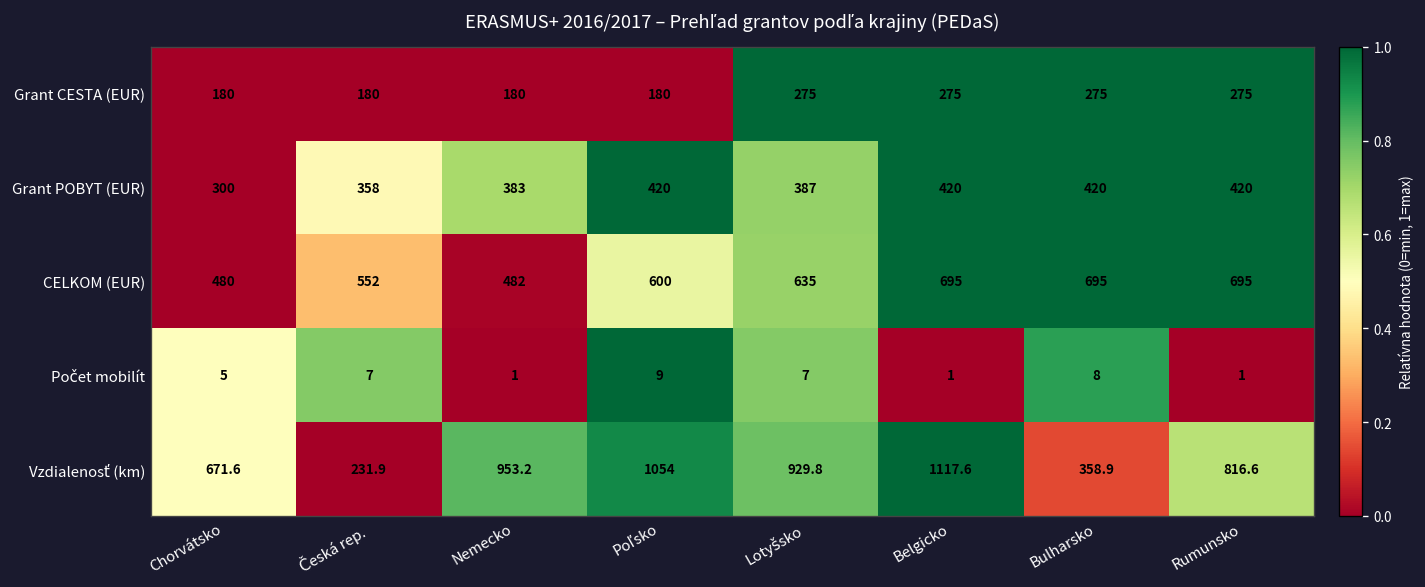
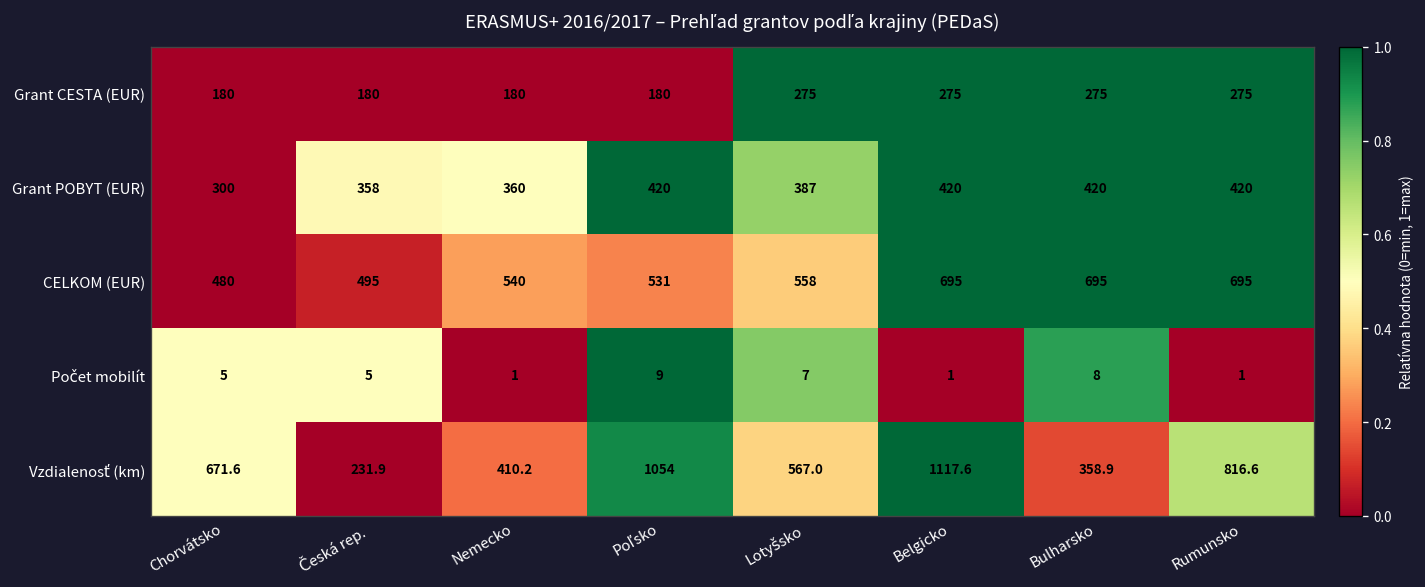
  {
    "Grant CESTA (EUR)": {
      "Chorvátsko": 180,
      "Česká rep.": 180,
      "Nemecko": 180,
      "Poľsko": 180,
      "Lotyšsko": 275,
      "Belgicko": 275,
      "Bulharsko": 275,
      "Rumunsko": 275
    },
    "Grant POBYT (EUR)": {
      "Chorvátsko": 300,
      "Česká rep.": 358,
-     "Nemecko": 383,
+     "Nemecko": 360,
      "Poľsko": 420,
      "Lotyšsko": 387,
      "Belgicko": 420,
      "Bulharsko": 420,
      "Rumunsko": 420
    },
    "CELKOM (EUR)": {
      "Chorvátsko": 480,
-     "Česká rep.": 552,
-     "Nemecko": 482,
-     "Poľsko": 600,
-     "Lotyšsko": 635,
+     "Česká rep.": 495,
+     "Nemecko": 540,
+     "Poľsko": 531,
+     "Lotyšsko": 558,
      "Belgicko": 695,
      "Bulharsko": 695,
      "Rumunsko": 695
    },
    "Počet mobilít": {
      "Chorvátsko": 5,
-     "Česká rep.": 7,
+     "Česká rep.": 5,
      "Nemecko": 1,
      "Poľsko": 9,
      "Lotyšsko": 7,
      "Belgicko": 1,
      "Bulharsko": 8,
      "Rumunsko": 1
    },
    "Vzdialenosť (km)": {
      "Chorvátsko": 671.6,
      "Česká rep.": 231.9,
-     "Nemecko": 953.2,
+     "Nemecko": 410.2,
      "Poľsko": 1054,
-     "Lotyšsko": 929.8,
+     "Lotyšsko": 567.0,
      "Belgicko": 1117.6,
      "Bulharsko": 358.9,
      "Rumunsko": 816.6
    }
  }
